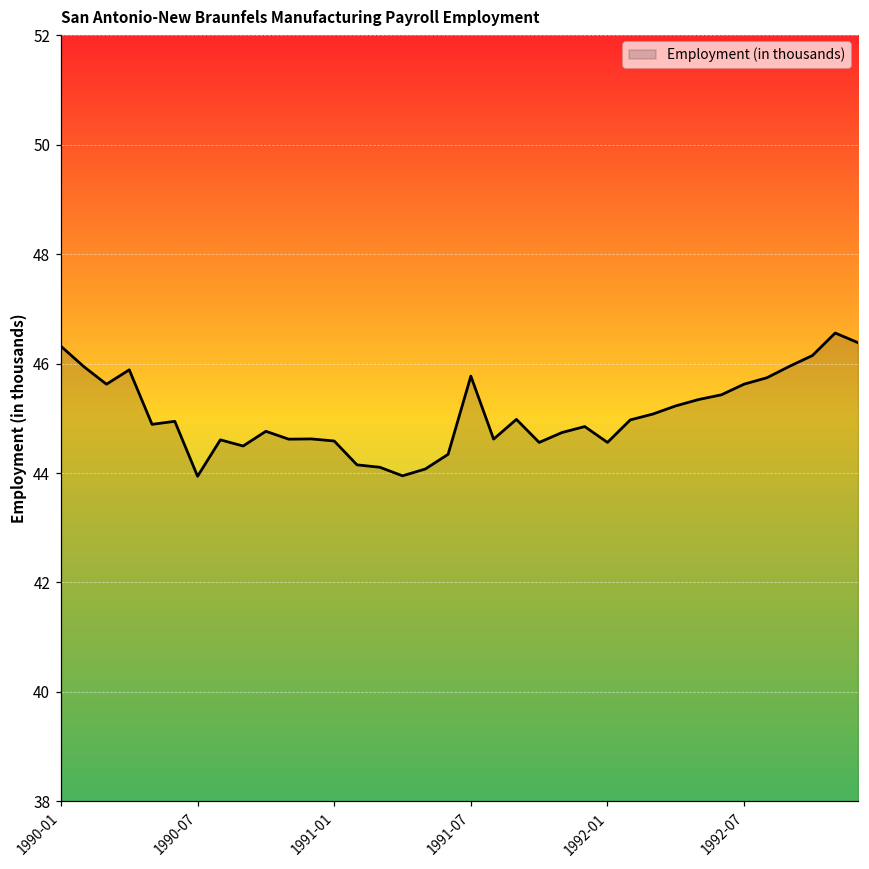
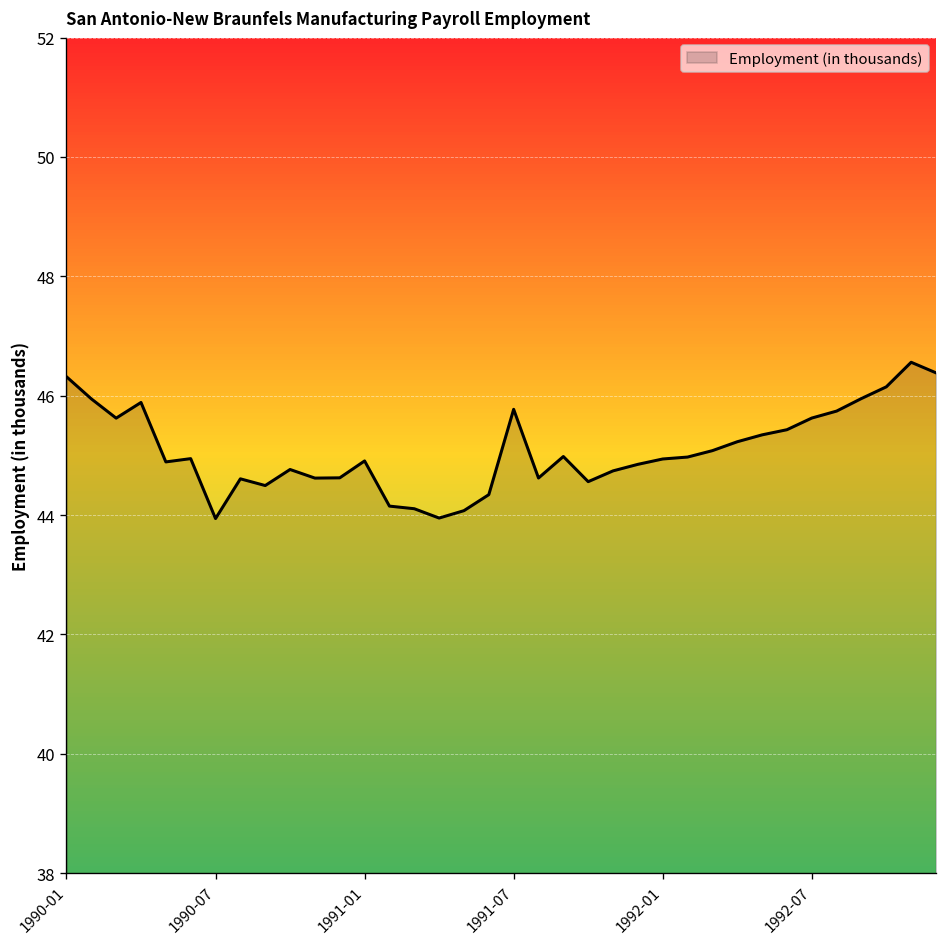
  {
    "1990-01": 46.3,
    "1990-07": 43.9,
-   "1991-01": 44.6,
+   "1991-01": 44.9,
    "1991-07": 45.8,
-   "1992-01": 44.6,
+   "1992-01": 44.9,
    "1992-07": 45.6
  }
